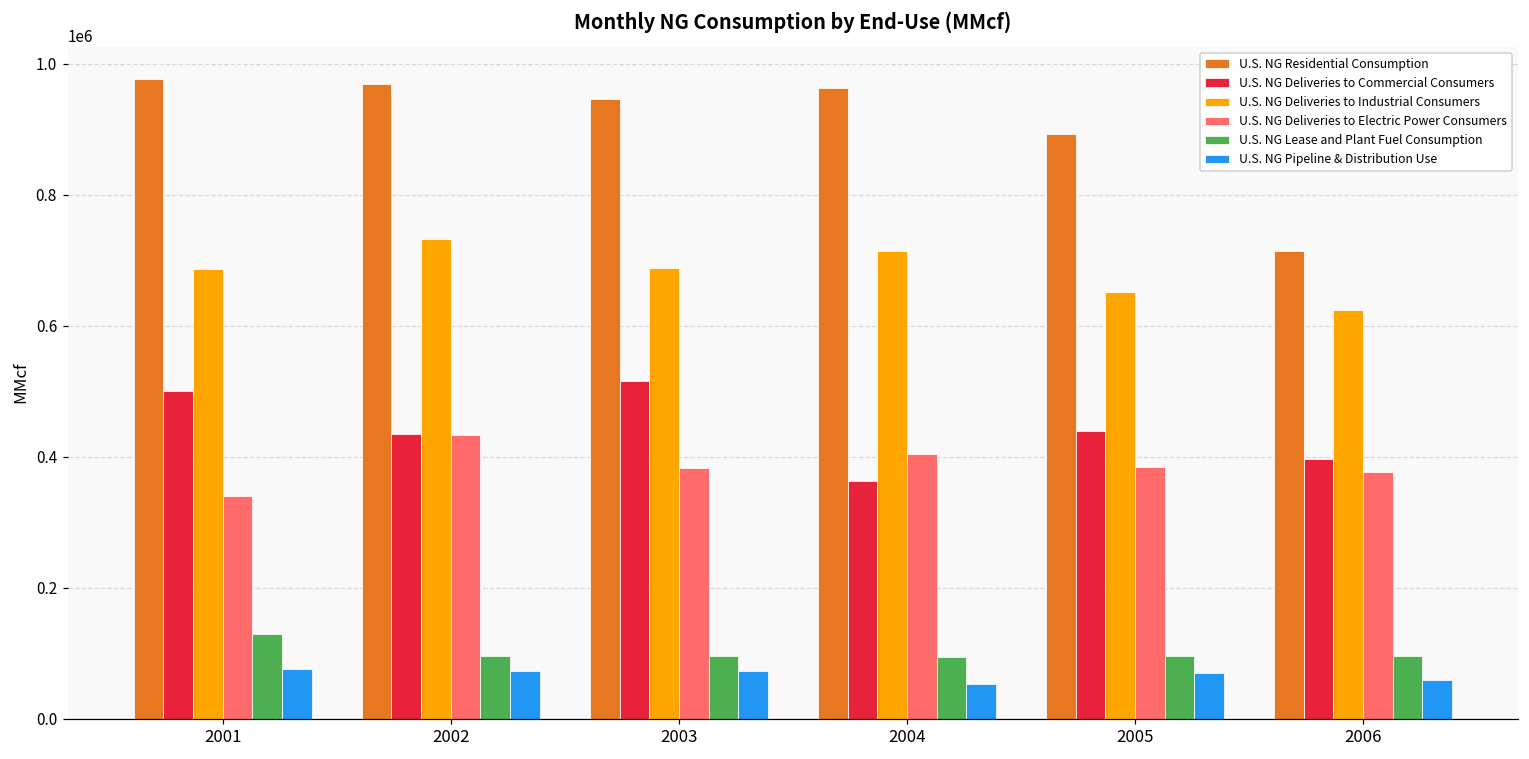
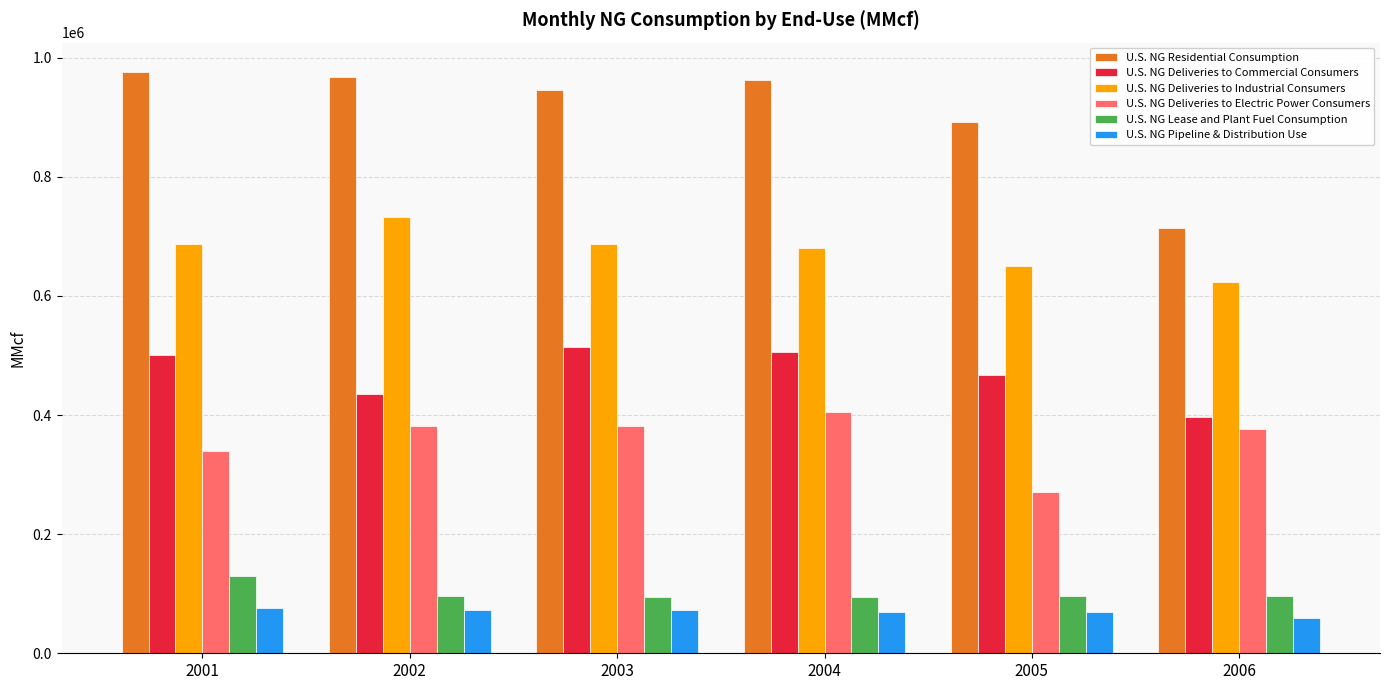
  {
    "U.S. NG Residential Consumption": {
      "2001": 980000,
      "2002": 970000,
      "2003": 950000,
      "2004": 960000,
      "2005": 890000,
      "2006": 710000
    },
    "U.S. NG Deliveries to Commercial Consumers": {
      "2001": 500000,
      "2002": 440000,
      "2003": 510000,
-     "2004": 360000,
-     "2005": 440000,
+     "2004": 510000,
+     "2005": 470000,
      "2006": 400000
    },
    "U.S. NG Deliveries to Industrial Consumers": {
      "2001": 690000,
      "2002": 730000,
      "2003": 690000,
-     "2004": 710000,
+     "2004": 680000,
      "2005": 650000,
      "2006": 620000
    },
    "U.S. NG Deliveries to Electric Power Consumers": {
      "2001": 340000,
-     "2002": 430000,
+     "2002": 380000,
      "2003": 380000,
      "2004": 400000,
-     "2005": 380000,
+     "2005": 270000,
      "2006": 380000
    },
    "U.S. NG Lease and Plant Fuel Consumption": {
      "2001": 130000,
      "2002": 100000,
      "2003": 90000,
      "2004": 90000,
      "2005": 100000,
      "2006": 100000
    },
    "U.S. NG Pipeline & Distribution Use": {
      "2001": 80000,
      "2002": 70000,
      "2003": 70000,
-     "2004": 50000,
+     "2004": 70000,
      "2005": 70000,
      "2006": 60000
    }
  }
